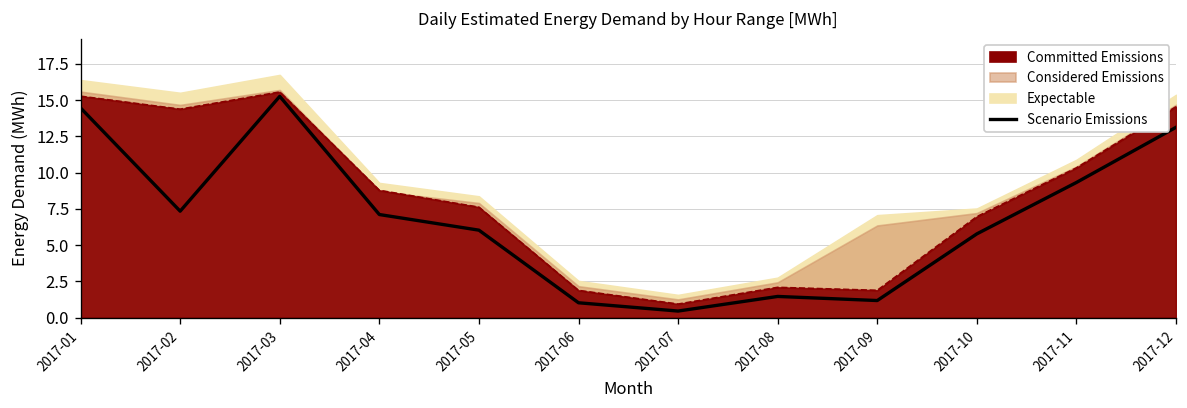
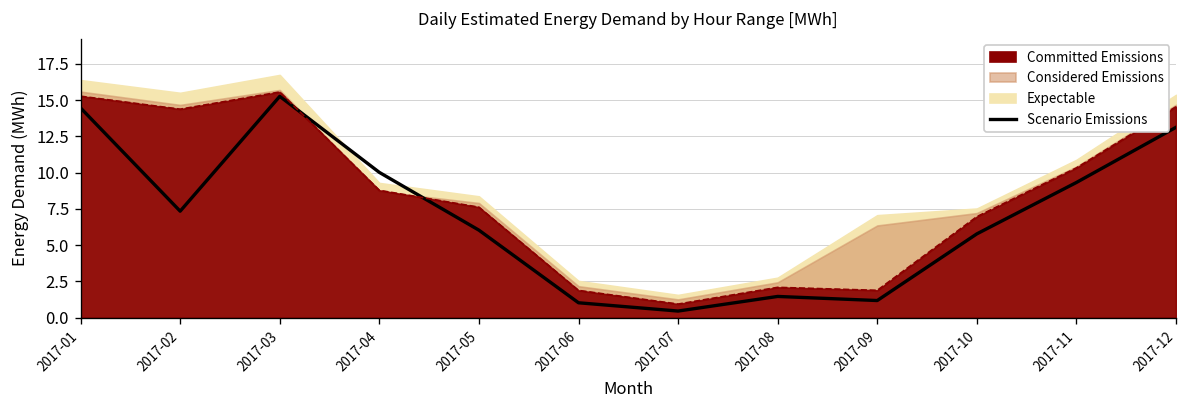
  {
    "Scenario Emissions": {
      "2017-01": 14.5,
      "2017-02": 7.3,
      "2017-03": 15.3,
-     "2017-04": 7.1,
+     "2017-04": 10.0,
      "2017-05": 6.0,
      "2017-06": 1.0,
      "2017-07": 0.5,
      "2017-08": 1.5,
      "2017-09": 1.2,
      "2017-10": 5.8,
      "2017-11": 9.3,
      "2017-12": 13.1
    },
    "Expectable": {
      "2017-01": 16.4,
      "2017-02": 15.5,
      "2017-03": 16.7,
      "2017-04": 9.3,
      "2017-05": 8.4,
      "2017-06": 2.5,
      "2017-07": 1.6,
      "2017-08": 2.8,
      "2017-09": 7.1,
      "2017-10": 7.5,
      "2017-11": 10.9,
      "2017-12": 15.4
    },
    "Committed Emissions": {
      "2017-01": 15.3,
      "2017-02": 14.4,
      "2017-05": 7.6,
      "2017-06": 1.9,
      "2017-07": 0.9,
      "2017-08": 2.1,
      "2017-09": 1.9,
      "2017-10": 7.0
    },
    "Considered Emissions": {
      "2017-01": 15.6,
      "2017-02": 14.7,
      "2017-05": 7.9,
      "2017-06": 2.2,
      "2017-07": 1.3,
      "2017-08": 2.4,
      "2017-09": 6.4,
      "2017-10": 7.2
    }
  }
